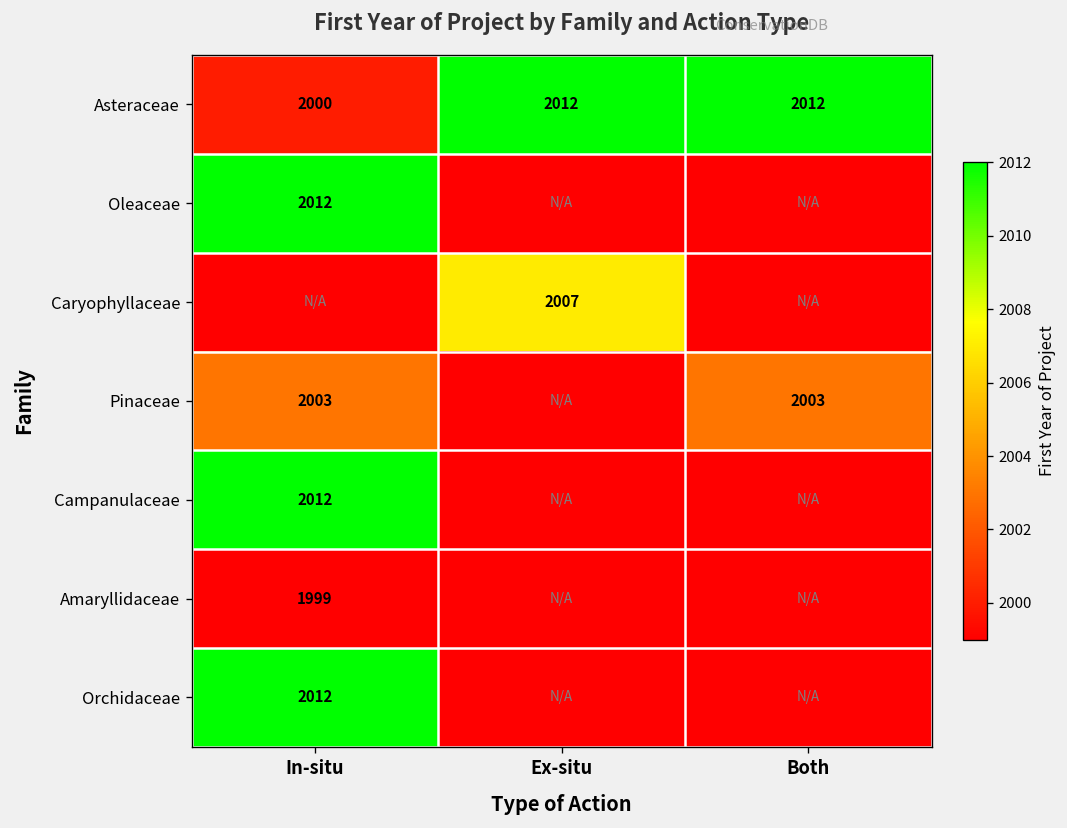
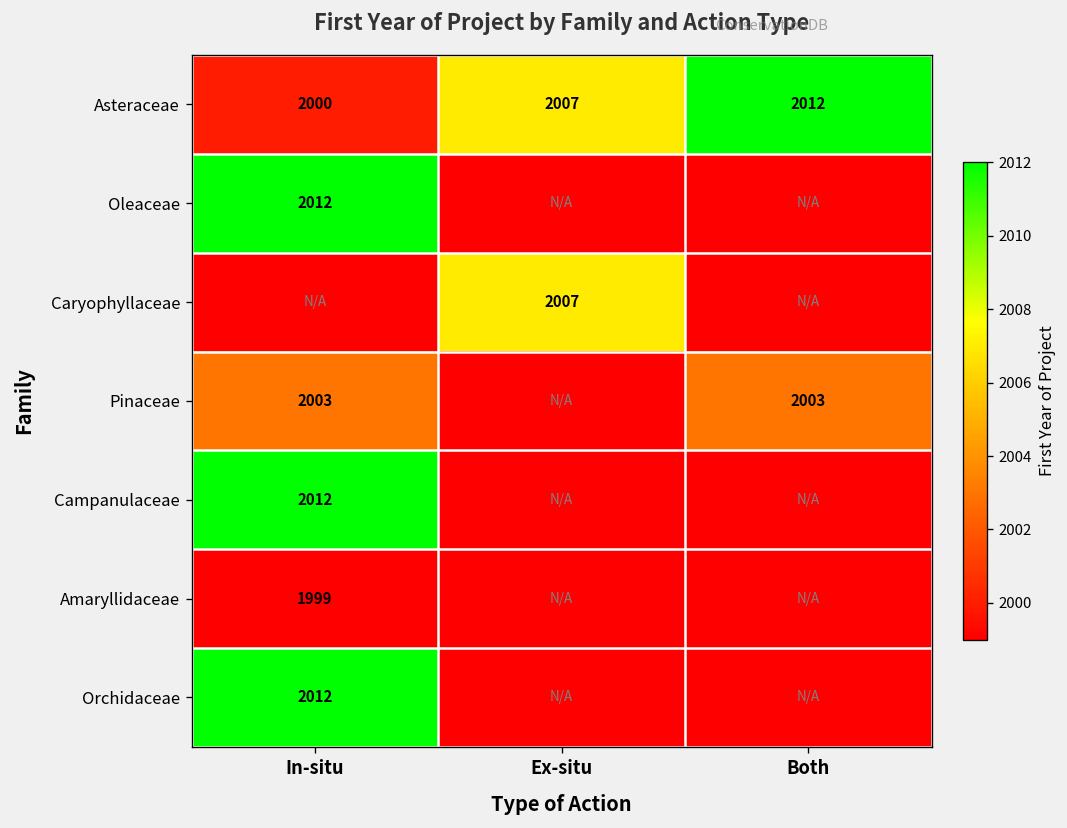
  {
    "Asteraceae": {
      "In-situ": 2000,
-     "Ex-situ": 2012,
+     "Ex-situ": 2007,
      "Both": 2012
    },
    "Oleaceae": {
      "In-situ": 2012
    },
    "Caryophyllaceae": {
      "Ex-situ": 2007
    },
    "Pinaceae": {
      "In-situ": 2003,
      "Both": 2003
    },
    "Campanulaceae": {
      "In-situ": 2012
    },
    "Amaryllidaceae": {
      "In-situ": 1999
    },
    "Orchidaceae": {
      "In-situ": 2012
    }
  }
